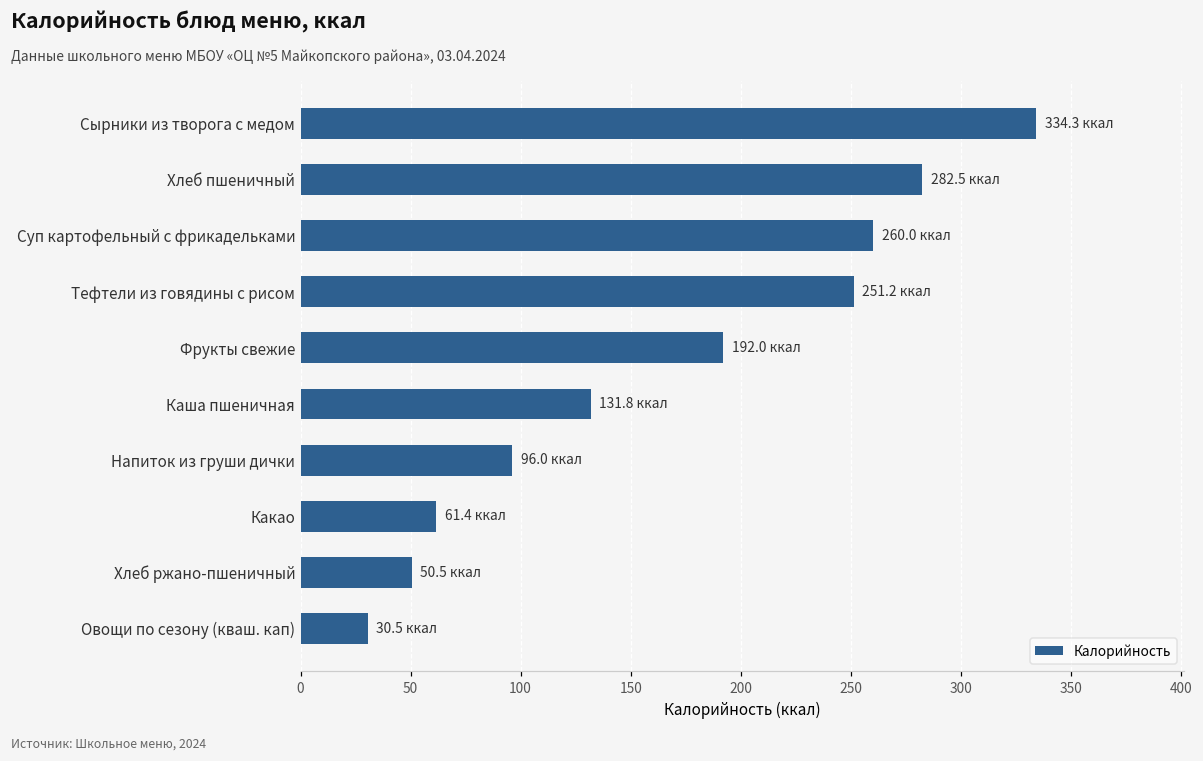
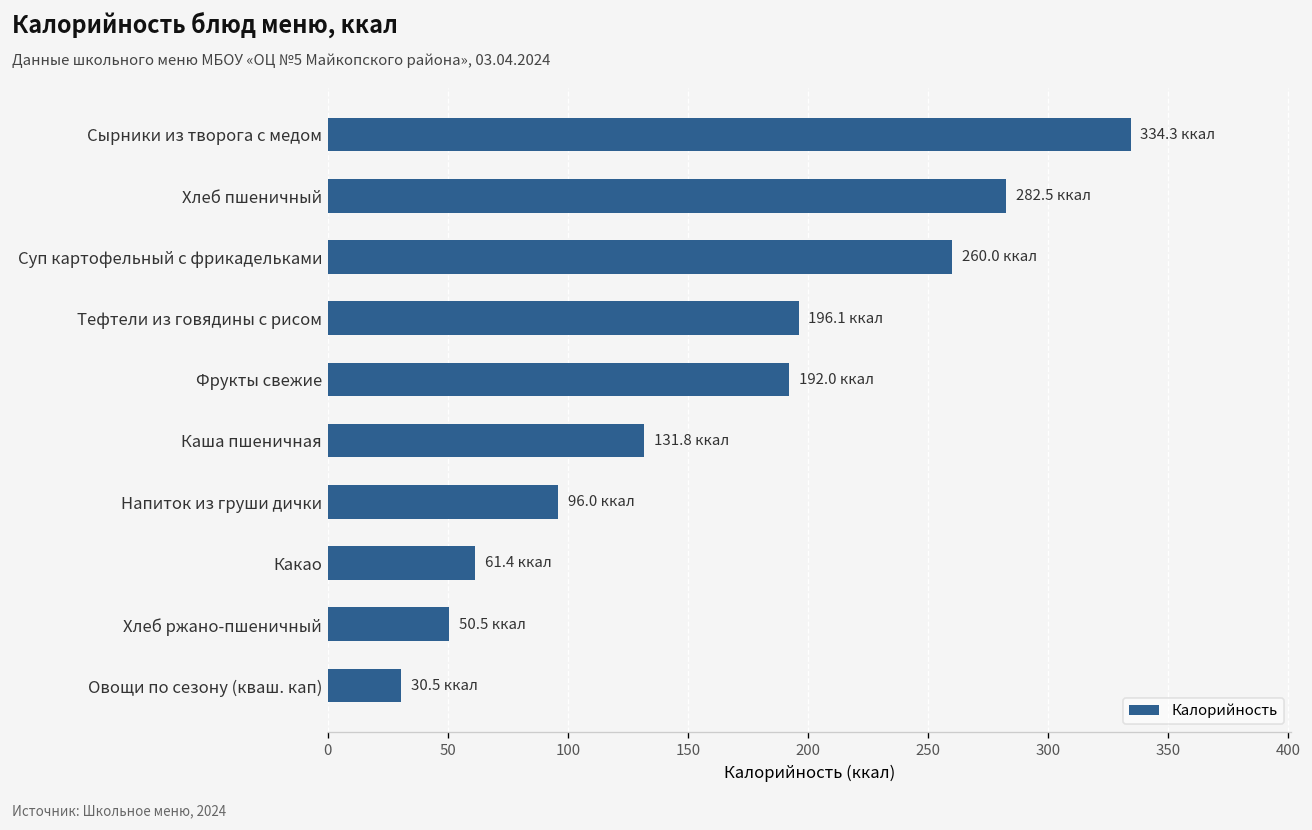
  {
    "Сырники из творога с медом": 334.3,
    "Хлеб пшеничный": 282.5,
    "Суп картофельный с фрикадельками": 260.0,
-   "Тефтели из говядины с рисом": 251.2,
+   "Тефтели из говядины с рисом": 196.1,
    "Фрукты свежие": 192.0,
    "Каша пшеничная": 131.8,
    "Напиток из груши дички": 96.0,
    "Какао": 61.4,
    "Хлеб ржано-пшеничный": 50.5,
    "Овощи по сезону (кваш. кап)": 30.5
  }
